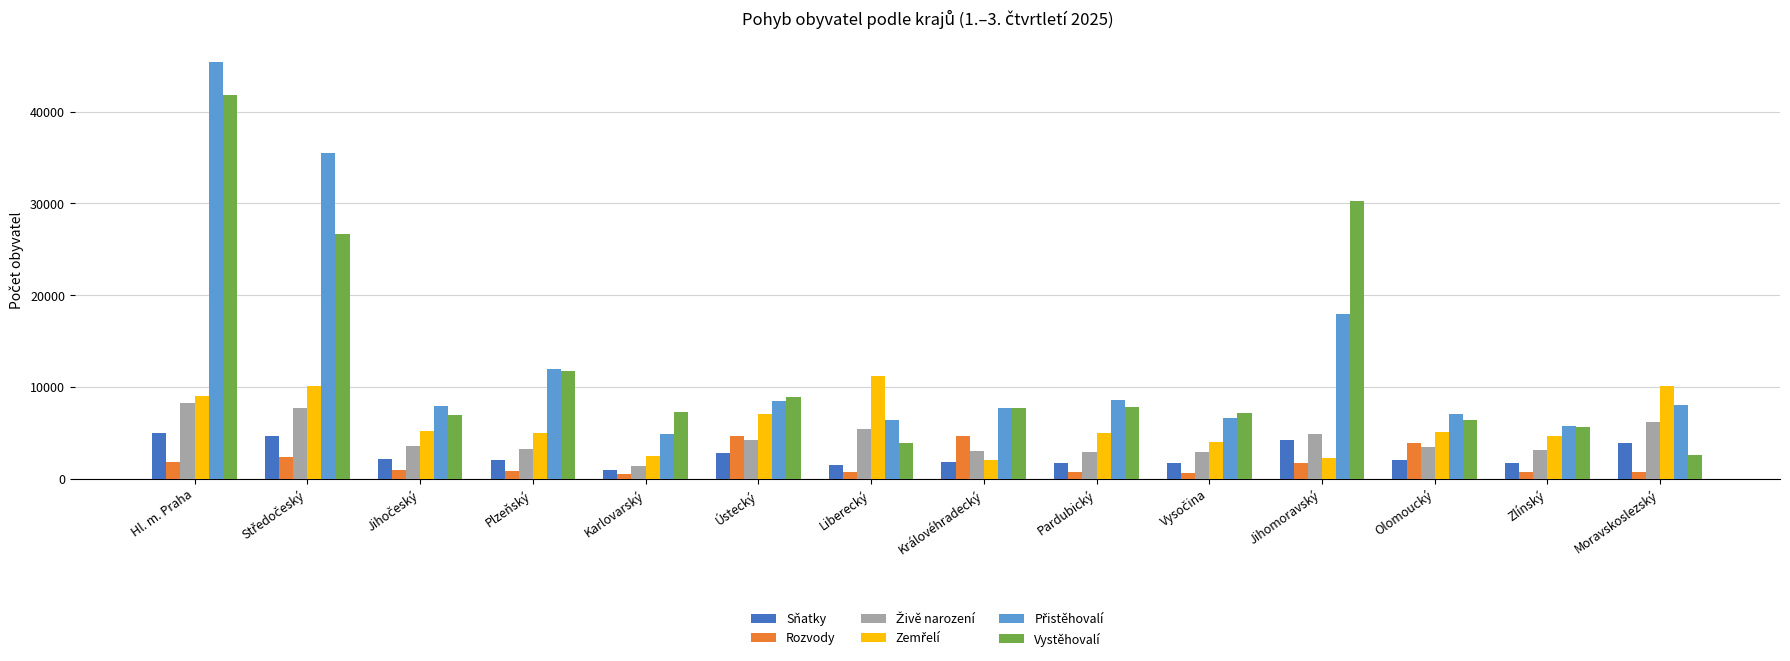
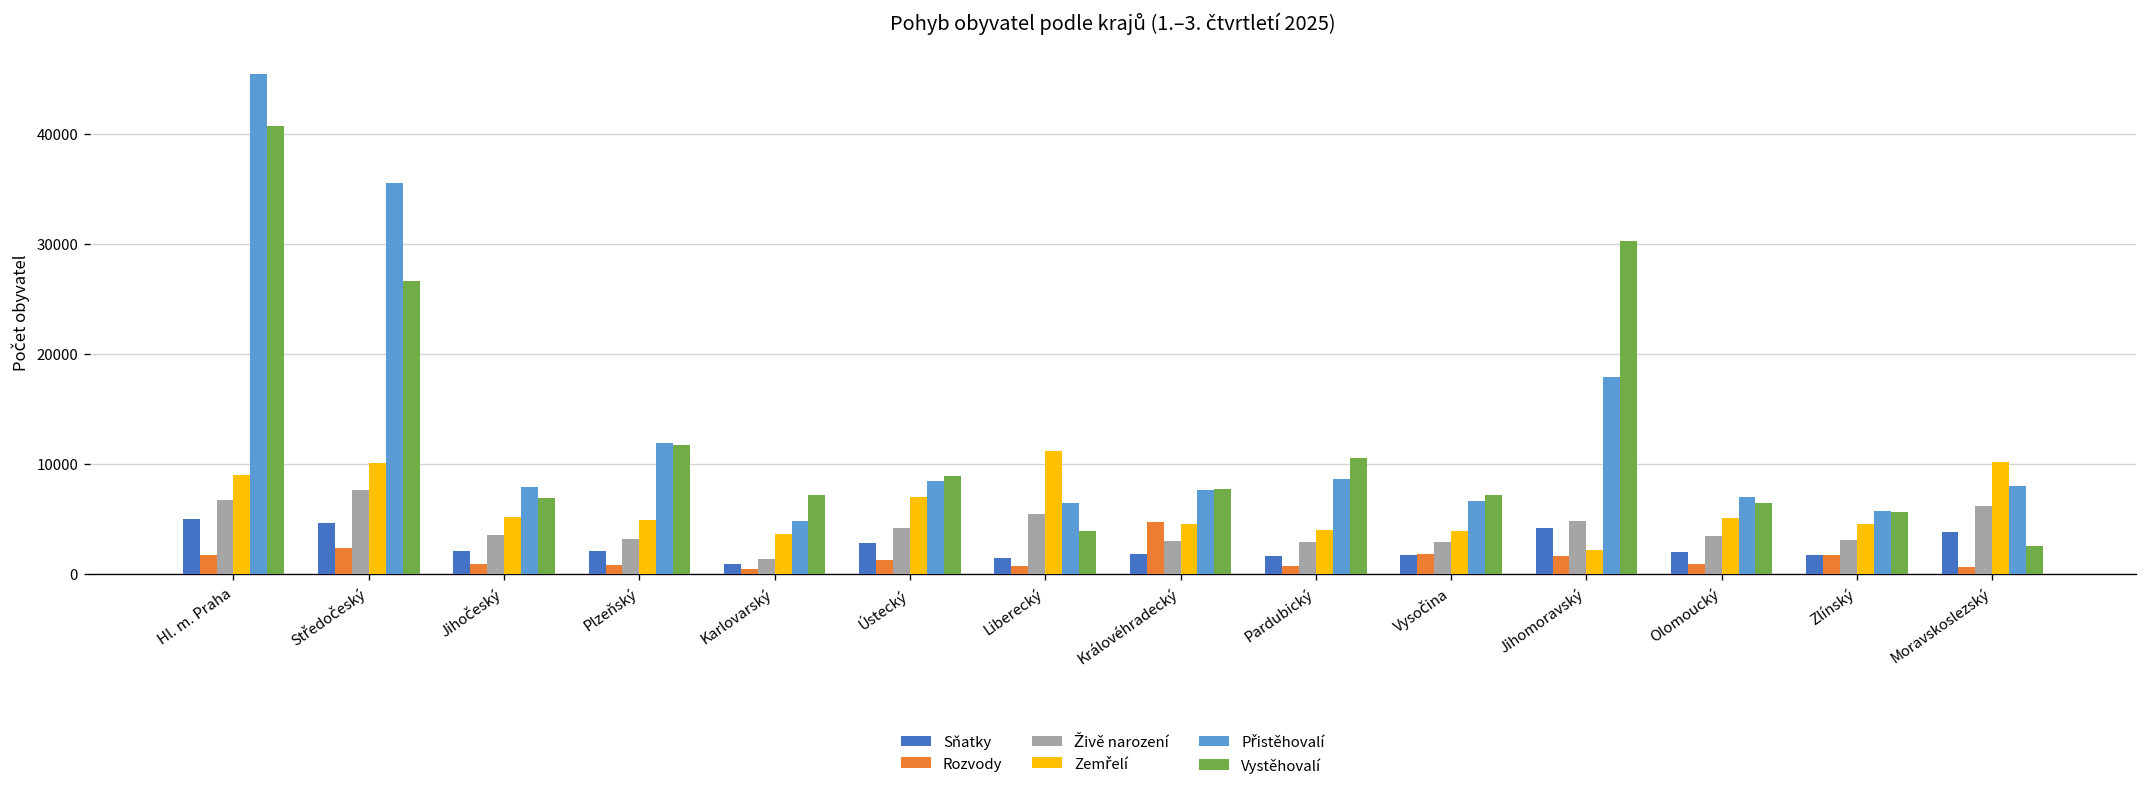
  {
    "Rozvody": {
      "Hl. m. Praha": 2000,
      "Středočeský": 2000,
      "Jihočeský": 1000,
      "Plzeňský": 1000,
      "Karlovarský": 0,
-     "Ústecký": 5000,
+     "Ústecký": 1000,
      "Liberecký": 1000,
      "Královéhradecký": 5000,
      "Pardubický": 1000,
-     "Vysočina": 1000,
+     "Vysočina": 2000,
      "Jihomoravský": 2000,
-     "Olomoucký": 4000,
-     "Zlínský": 1000,
+     "Olomoucký": 1000,
+     "Zlínský": 2000,
      "Moravskoslezský": 1000
    },
    "Živě narození": {
-     "Hl. m. Praha": 8000,
+     "Hl. m. Praha": 7000,
      "Středočeský": 8000,
      "Jihočeský": 4000,
      "Plzeňský": 3000,
      "Karlovarský": 1000,
      "Ústecký": 4000,
      "Liberecký": 5000,
      "Královéhradecký": 3000,
      "Pardubický": 3000,
      "Vysočina": 3000,
      "Jihomoravský": 5000,
      "Olomoucký": 3000,
      "Zlínský": 3000,
      "Moravskoslezský": 6000
    },
    "Zemřelí": {
      "Hl. m. Praha": 9000,
      "Středočeský": 10000,
      "Jihočeský": 5000,
      "Plzeňský": 5000,
-     "Karlovarský": 3000,
+     "Karlovarský": 4000,
      "Ústecký": 7000,
      "Liberecký": 11000,
-     "Královéhradecký": 2000,
-     "Pardubický": 5000,
+     "Královéhradecký": 5000,
+     "Pardubický": 4000,
      "Vysočina": 4000,
      "Jihomoravský": 2000,
      "Olomoucký": 5000,
      "Zlínský": 5000,
      "Moravskoslezský": 10000
    },
    "Vystěhovalí": {
-     "Hl. m. Praha": 42000,
+     "Hl. m. Praha": 41000,
      "Středočeský": 27000,
      "Jihočeský": 7000,
      "Plzeňský": 12000,
      "Karlovarský": 7000,
      "Ústecký": 9000,
      "Liberecký": 4000,
      "Královéhradecký": 8000,
-     "Pardubický": 8000,
+     "Pardubický": 11000,
      "Vysočina": 7000,
      "Jihomoravský": 30000,
      "Olomoucký": 6000,
      "Zlínský": 6000,
      "Moravskoslezský": 3000
    }
  }
